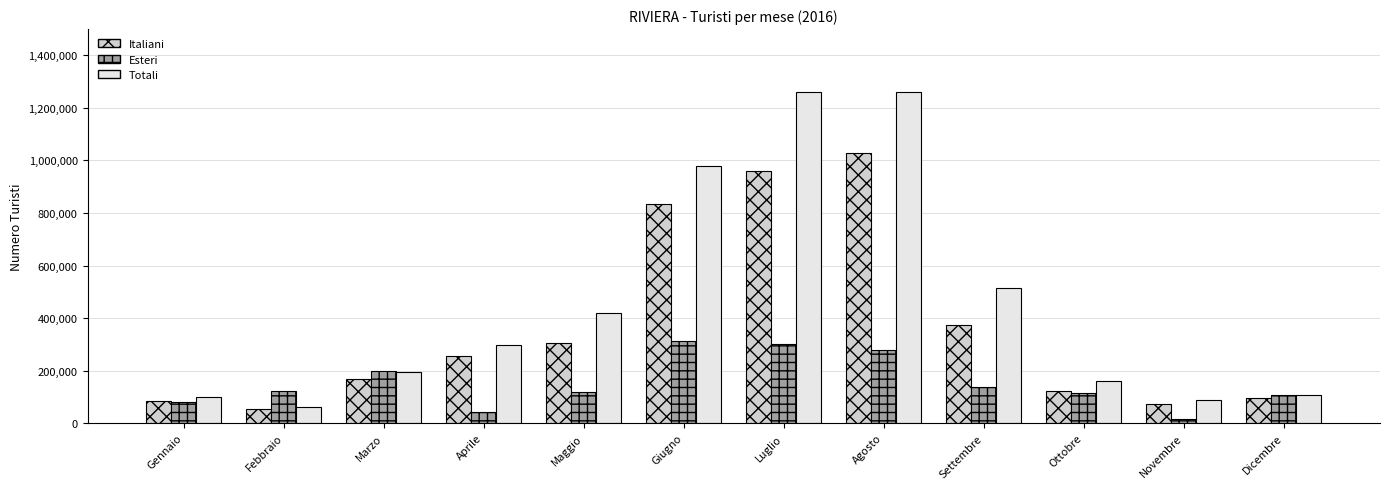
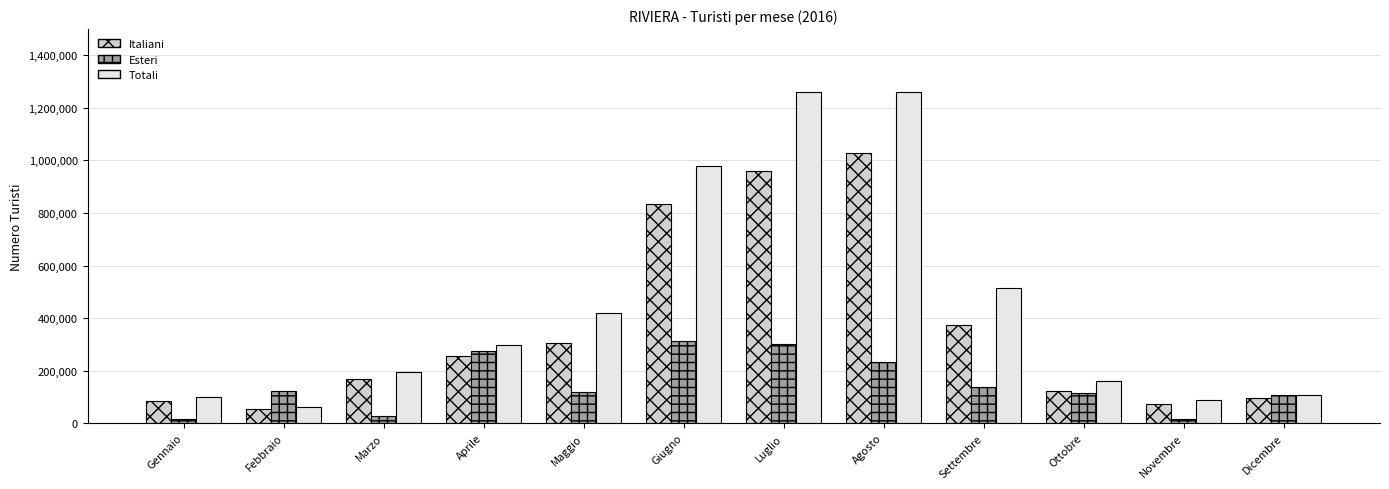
  {
    "Esteri": {
-     "Gennaio": "80,000",
+     "Gennaio": "20,000",
      "Febbraio": "120,000",
-     "Marzo": "200,000",
-     "Aprile": "40,000",
+     "Marzo": "30,000",
+     "Aprile": "280,000",
      "Maggio": "120,000",
      "Giugno": "310,000",
      "Luglio": "300,000",
-     "Agosto": "280,000",
+     "Agosto": "230,000",
      "Settembre": "140,000",
      "Ottobre": "120,000",
      "Novembre": "10,000",
      "Dicembre": "110,000"
    }
  }
